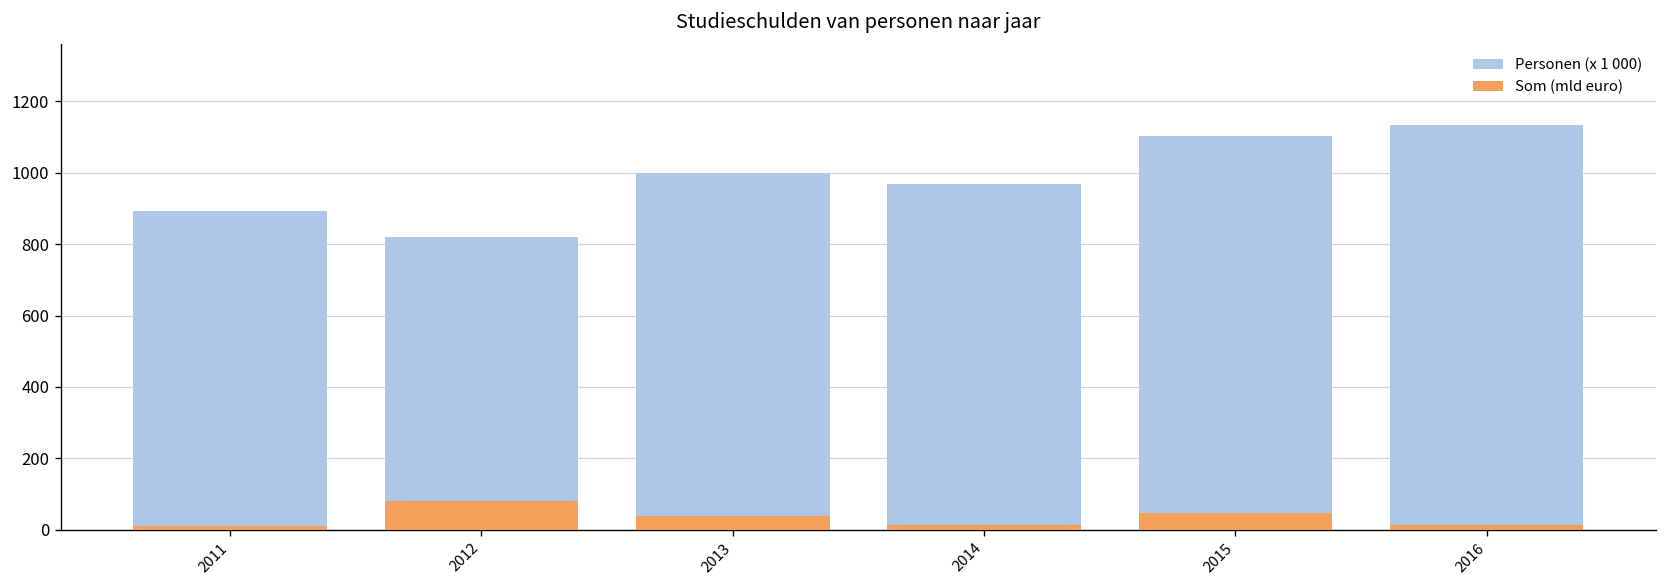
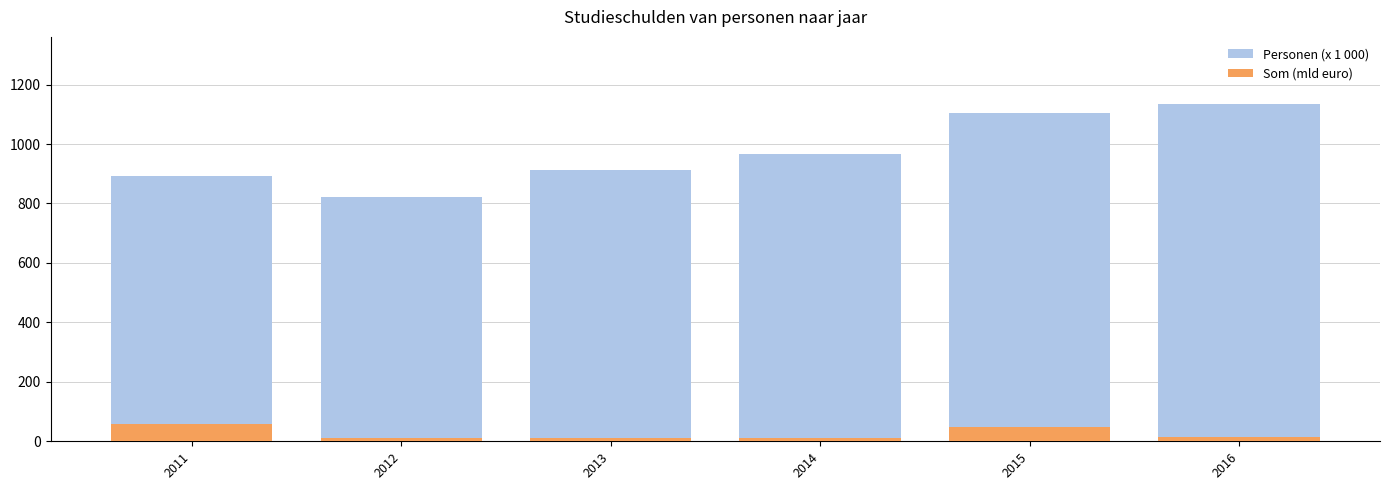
  {
    "Personen (x 1 000)": {
      "2011": 890,
      "2012": 820,
-     "2013": 1000,
+     "2013": 910,
      "2014": 970,
      "2015": 1100,
      "2016": 1130
    },
    "Som (mld euro)": {
-     "2011": 10,
-     "2012": 80,
-     "2013": 40
+     "2011": 60,
+     "2012": 10,
+     "2013": 10
    }
  }
